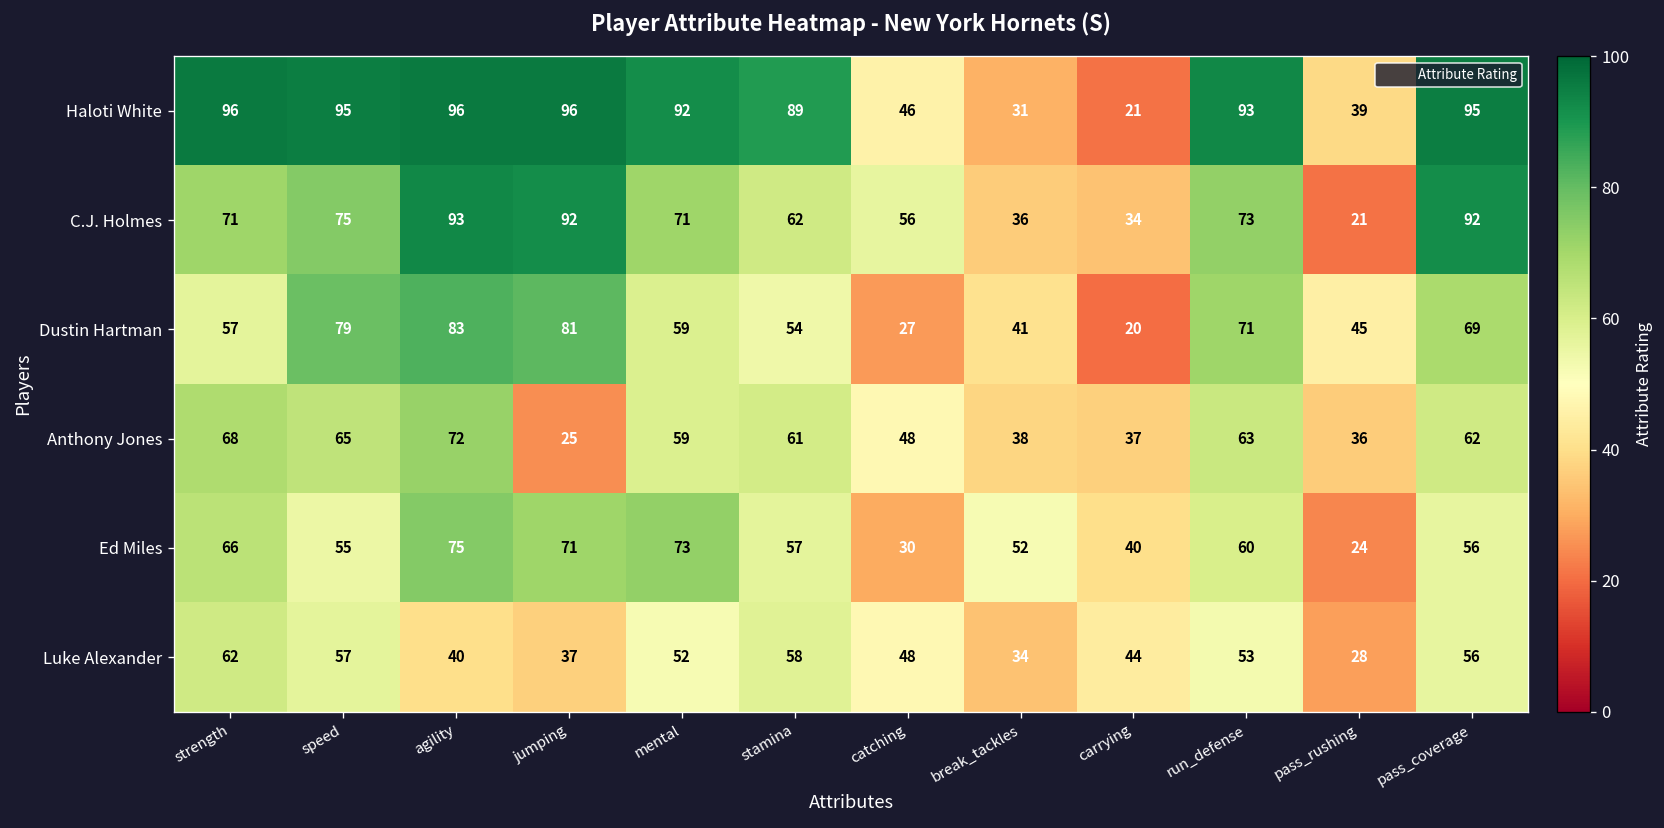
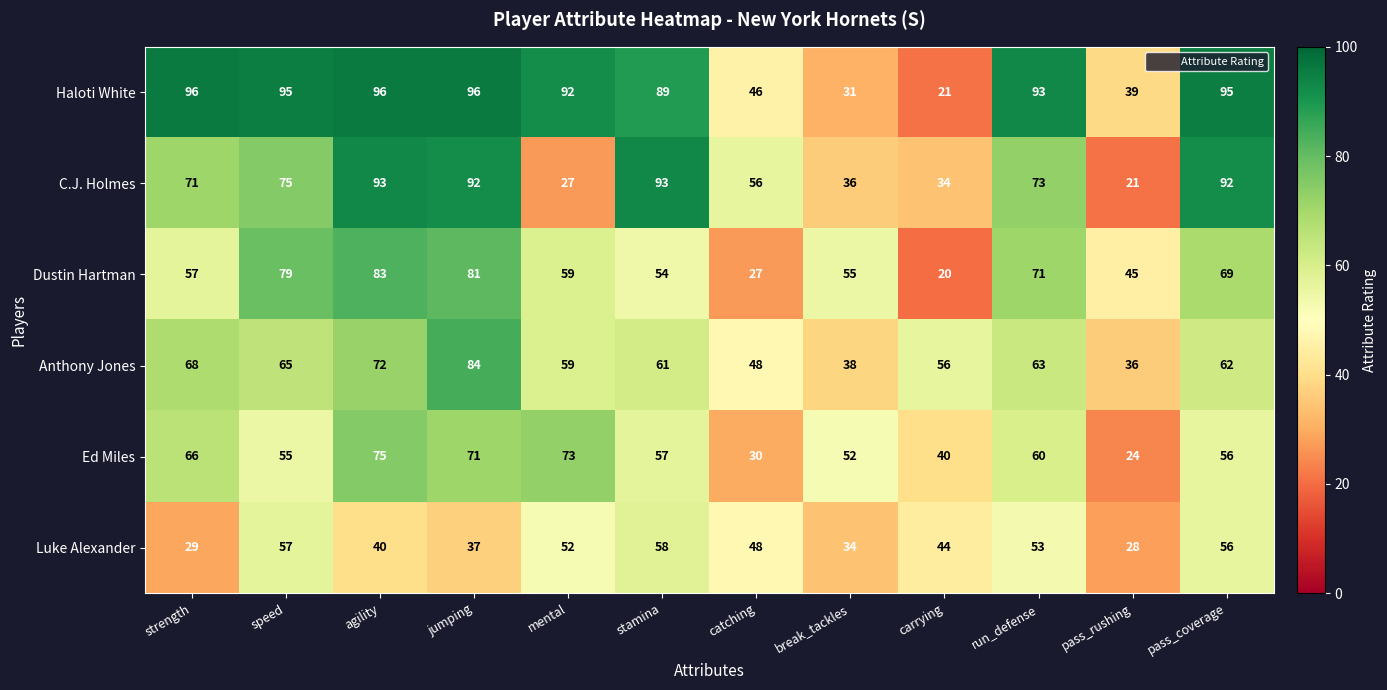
  {
    "Haloti White": {
      "strength": 96,
      "speed": 95,
      "agility": 96,
      "jumping": 96,
      "mental": 92,
      "stamina": 89,
      "catching": 46,
      "break_tackles": 31,
      "carrying": 21,
      "run_defense": 93,
      "pass_rushing": 39,
      "pass_coverage": 95
    },
    "C.J. Holmes": {
      "strength": 71,
      "speed": 75,
      "agility": 93,
      "jumping": 92,
-     "mental": 71,
-     "stamina": 62,
+     "mental": 27,
+     "stamina": 93,
      "catching": 56,
      "break_tackles": 36,
      "carrying": 34,
      "run_defense": 73,
      "pass_rushing": 21,
      "pass_coverage": 92
    },
    "Dustin Hartman": {
      "strength": 57,
      "speed": 79,
      "agility": 83,
      "jumping": 81,
      "mental": 59,
      "stamina": 54,
      "catching": 27,
-     "break_tackles": 41,
+     "break_tackles": 55,
      "carrying": 20,
      "run_defense": 71,
      "pass_rushing": 45,
      "pass_coverage": 69
    },
    "Anthony Jones": {
      "strength": 68,
      "speed": 65,
      "agility": 72,
-     "jumping": 25,
+     "jumping": 84,
      "mental": 59,
      "stamina": 61,
      "catching": 48,
      "break_tackles": 38,
-     "carrying": 37,
+     "carrying": 56,
      "run_defense": 63,
      "pass_rushing": 36,
      "pass_coverage": 62
    },
    "Ed Miles": {
      "strength": 66,
      "speed": 55,
      "agility": 75,
      "jumping": 71,
      "mental": 73,
      "stamina": 57,
      "catching": 30,
      "break_tackles": 52,
      "carrying": 40,
      "run_defense": 60,
      "pass_rushing": 24,
      "pass_coverage": 56
    },
    "Luke Alexander": {
-     "strength": 62,
+     "strength": 29,
      "speed": 57,
      "agility": 40,
      "jumping": 37,
      "mental": 52,
      "stamina": 58,
      "catching": 48,
      "break_tackles": 34,
      "carrying": 44,
      "run_defense": 53,
      "pass_rushing": 28,
      "pass_coverage": 56
    }
  }
